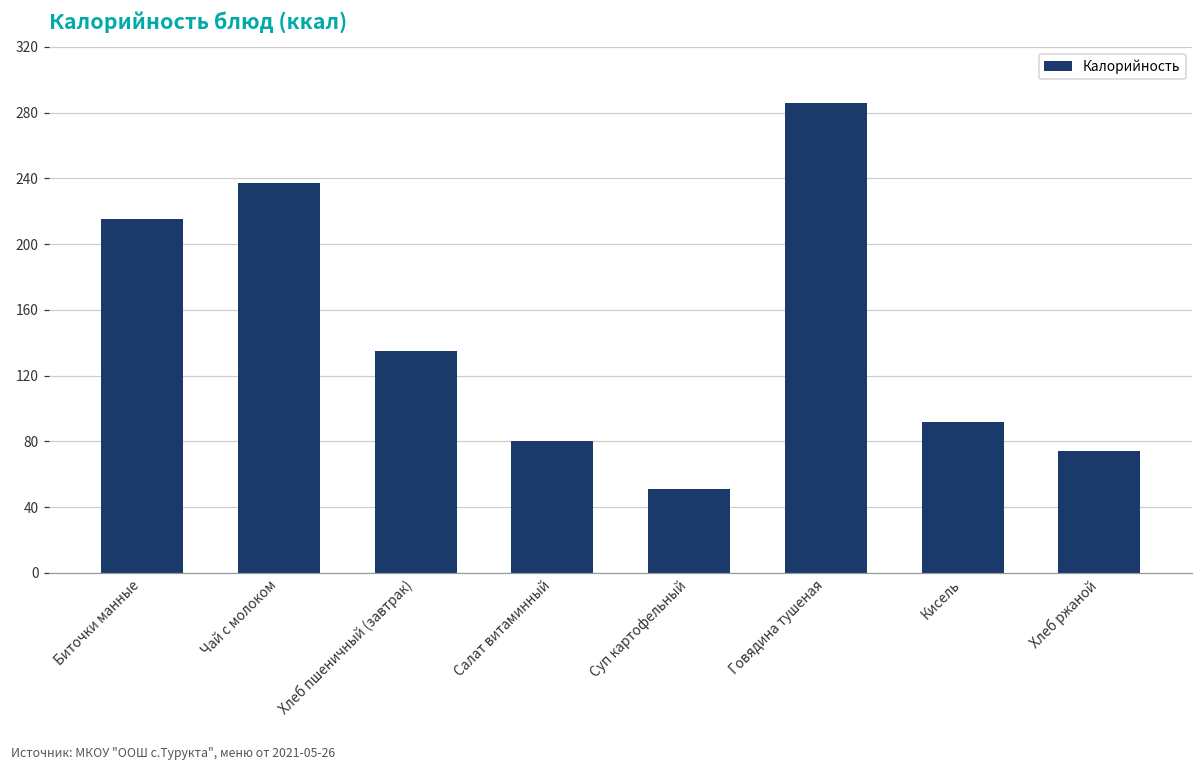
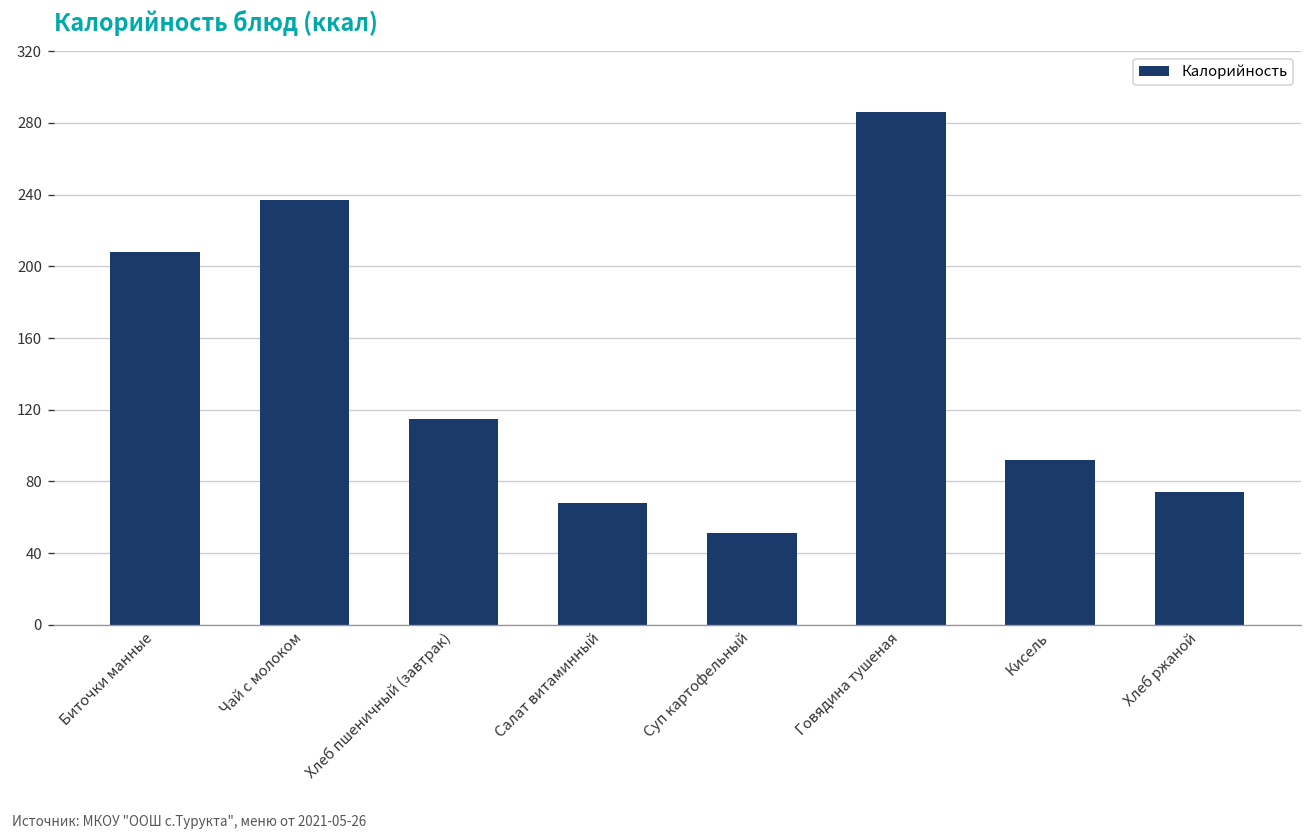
  {
-   "Биточки манные": 215,
+   "Биточки манные": 208,
    "Чай с молоком": 237,
-   "Хлеб пшеничный (завтрак)": 135,
-   "Салат витаминный": 80,
+   "Хлеб пшеничный (завтрак)": 115,
+   "Салат витаминный": 68,
    "Суп картофельный": 51,
    "Говядина тушеная": 286,
    "Кисель": 92,
    "Хлеб ржаной": 74
  }
